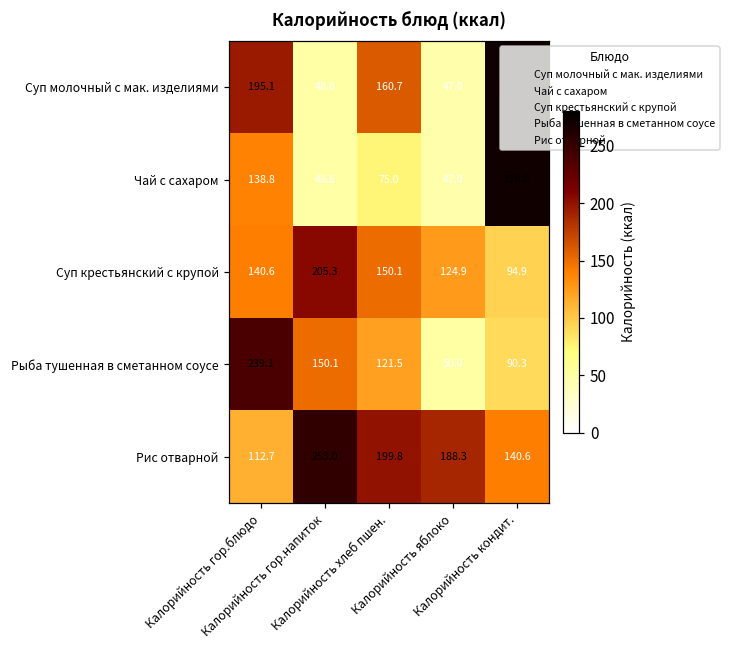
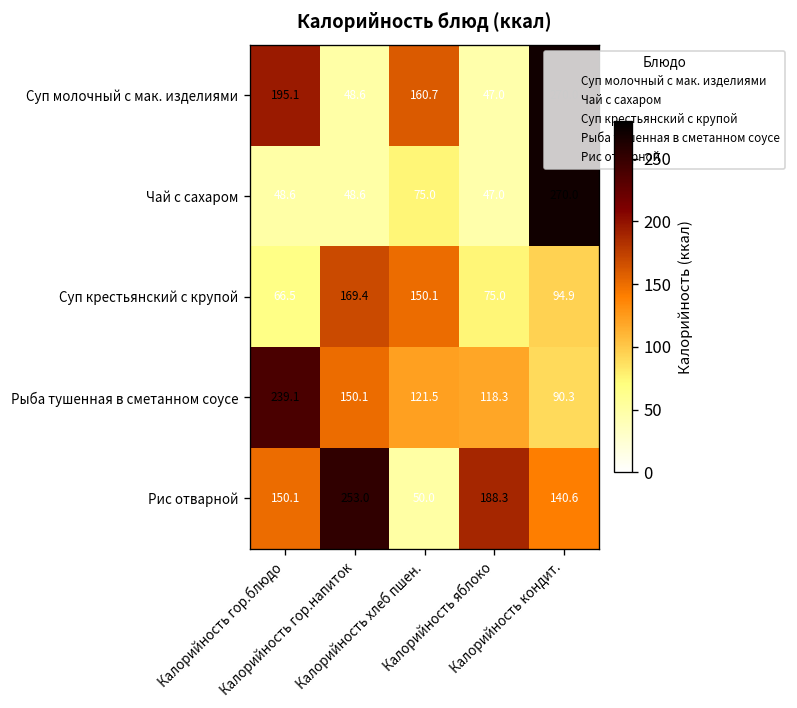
  {
    "Суп молочный с мак. изделиями": {
      "Калорийность гор.блюдо": 195.1,
      "Калорийность гор.напиток": 48.6,
      "Калорийность хлеб пшен.": 160.7,
      "Калорийность яблоко": 47.0
    },
    "Чай с сахаром": {
-     "Калорийность гор.блюдо": 138.8,
+     "Калорийность гор.блюдо": 48.6,
      "Калорийность гор.напиток": 48.6,
      "Калорийность хлеб пшен.": 75.0,
      "Калорийность яблоко": 47.0
    },
    "Суп крестьянский с крупой": {
-     "Калорийность гор.блюдо": 140.6,
-     "Калорийность гор.напиток": 205.3,
+     "Калорийность гор.блюдо": 66.5,
+     "Калорийность гор.напиток": 169.4,
      "Калорийность хлеб пшен.": 150.1,
-     "Калорийность яблоко": 124.9,
+     "Калорийность яблоко": 75.0,
      "Калорийность кондит.": 94.9
    },
    "Рыба тушенная в сметанном соусе": {
      "Калорийность гор.блюдо": 239.1,
      "Калорийность гор.напиток": 150.1,
      "Калорийность хлеб пшен.": 121.5,
-     "Калорийность яблоко": 50.0,
+     "Калорийность яблоко": 118.3,
      "Калорийность кондит.": 90.3
    },
    "Рис отварной": {
-     "Калорийность гор.блюдо": 112.7,
+     "Калорийность гор.блюдо": 150.1,
      "Калорийность гор.напиток": 253.0,
-     "Калорийность хлеб пшен.": 199.8,
+     "Калорийность хлеб пшен.": 50.0,
      "Калорийность яблоко": 188.3,
      "Калорийность кондит.": 140.6
    }
  }
